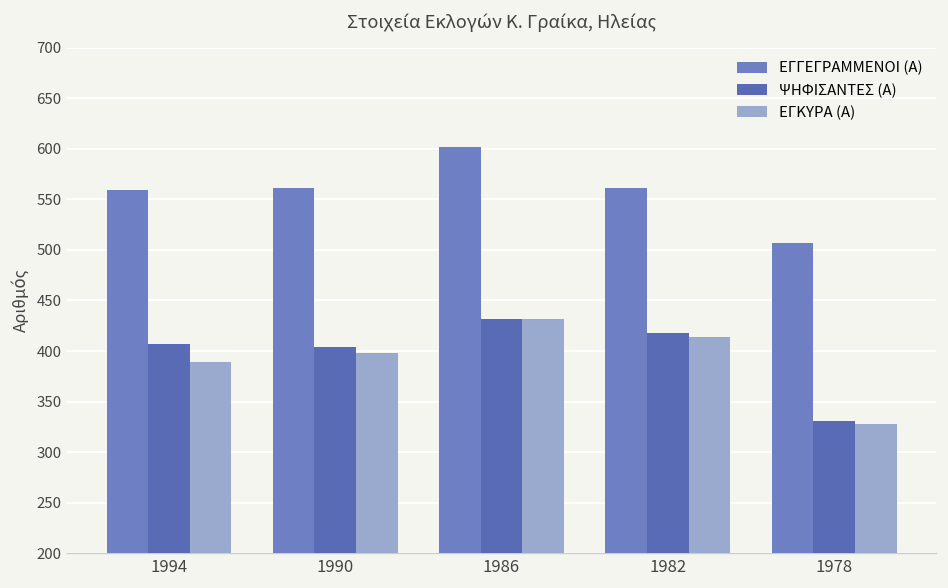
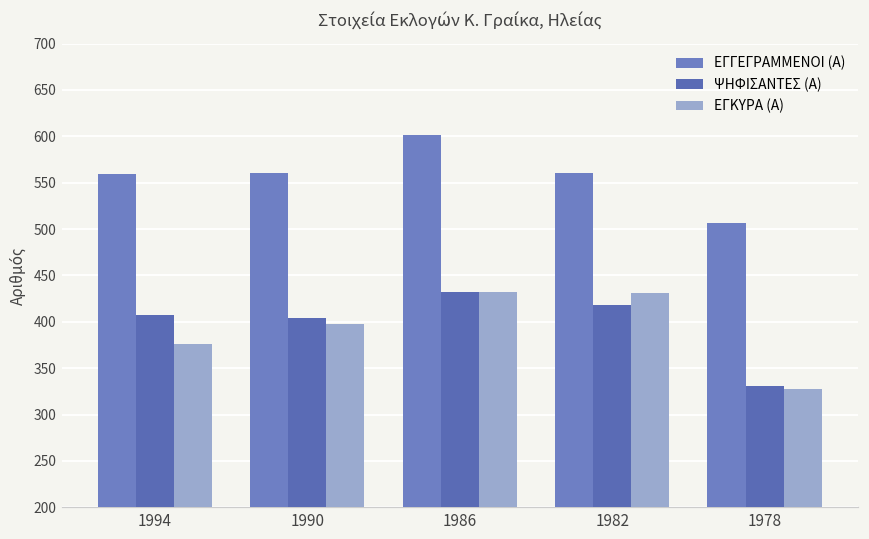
  {
    "ΕΓΚΥΡΑ (Α)": {
-     "1994": 390,
+     "1994": 380,
      "1990": 400,
      "1986": 430,
-     "1982": 410,
+     "1982": 430,
      "1978": 330
    }
  }
